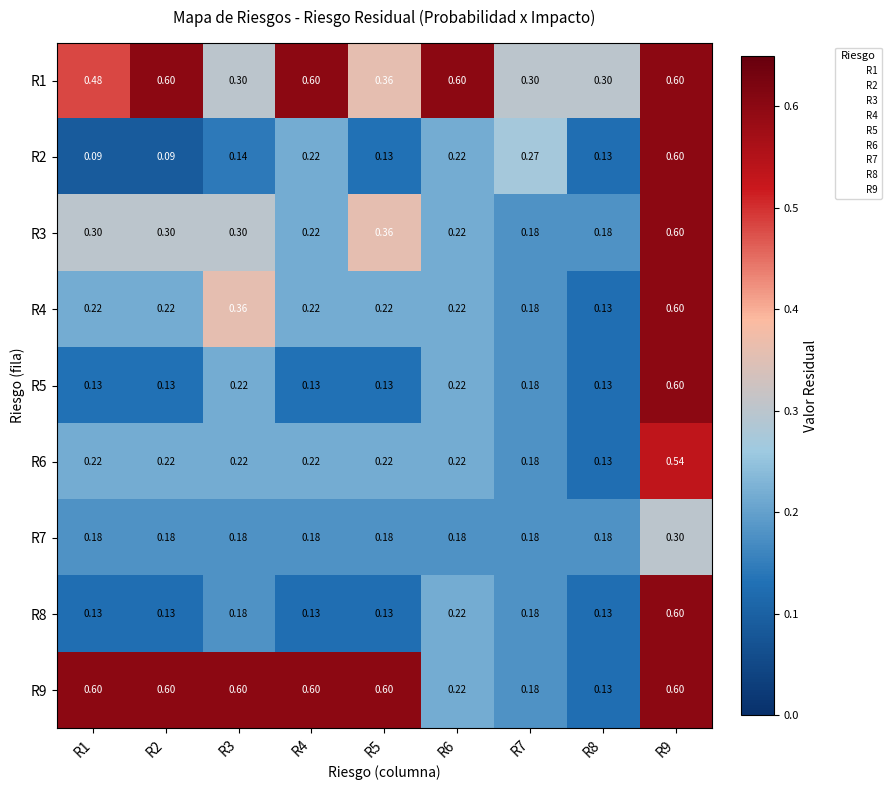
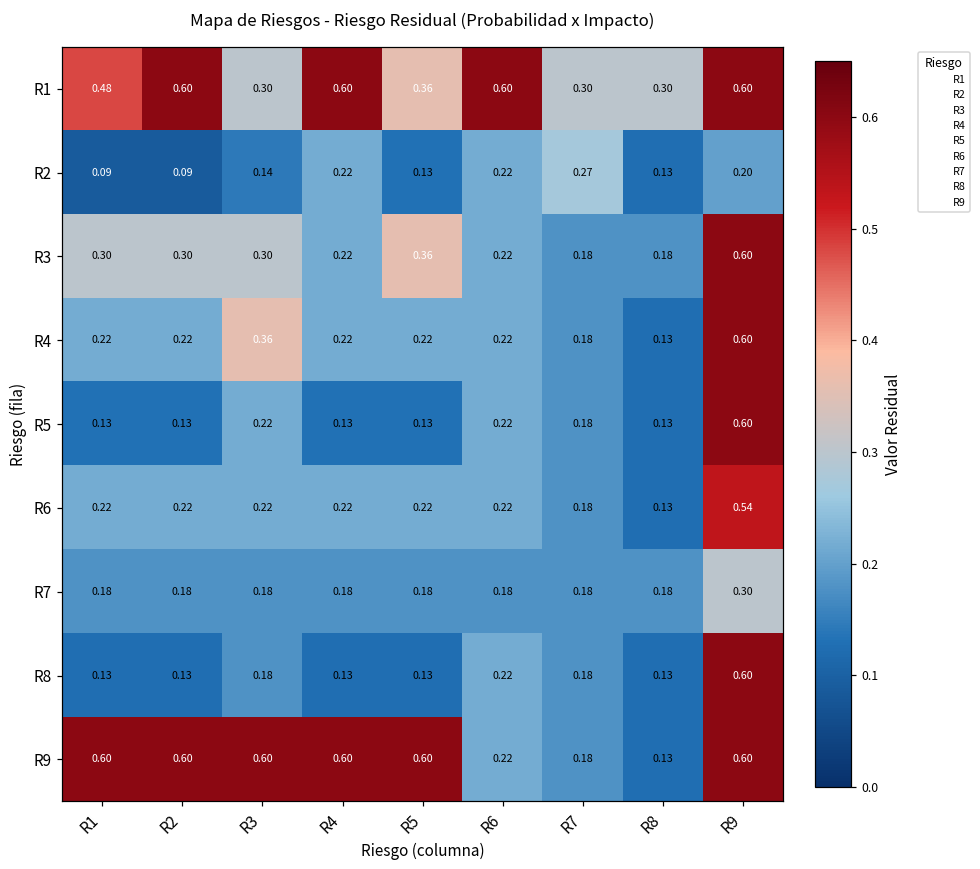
  {
    "R1": {
      "R1": 0.48,
      "R2": 0.60,
      "R3": 0.30,
      "R4": 0.60,
      "R5": 0.36,
      "R6": 0.60,
      "R7": 0.30,
      "R8": 0.30,
      "R9": 0.60
    },
    "R2": {
      "R1": 0.09,
      "R2": 0.09,
      "R3": 0.14,
      "R4": 0.22,
      "R5": 0.13,
      "R6": 0.22,
      "R7": 0.27,
      "R8": 0.13,
-     "R9": 0.60
+     "R9": 0.20
    },
    "R3": {
      "R1": 0.30,
      "R2": 0.30,
      "R3": 0.30,
      "R4": 0.22,
      "R5": 0.36,
      "R6": 0.22,
      "R7": 0.18,
      "R8": 0.18,
      "R9": 0.60
    },
    "R4": {
      "R1": 0.22,
      "R2": 0.22,
      "R3": 0.36,
      "R4": 0.22,
      "R5": 0.22,
      "R6": 0.22,
      "R7": 0.18,
      "R8": 0.13,
      "R9": 0.60
    },
    "R5": {
      "R1": 0.13,
      "R2": 0.13,
      "R3": 0.22,
      "R4": 0.13,
      "R5": 0.13,
      "R6": 0.22,
      "R7": 0.18,
      "R8": 0.13,
      "R9": 0.60
    },
    "R6": {
      "R1": 0.22,
      "R2": 0.22,
      "R3": 0.22,
      "R4": 0.22,
      "R5": 0.22,
      "R6": 0.22,
      "R7": 0.18,
      "R8": 0.13,
      "R9": 0.54
    },
    "R7": {
      "R1": 0.18,
      "R2": 0.18,
      "R3": 0.18,
      "R4": 0.18,
      "R5": 0.18,
      "R6": 0.18,
      "R7": 0.18,
      "R8": 0.18,
      "R9": 0.30
    },
    "R8": {
      "R1": 0.13,
      "R2": 0.13,
      "R3": 0.18,
      "R4": 0.13,
      "R5": 0.13,
      "R6": 0.22,
      "R7": 0.18,
      "R8": 0.13,
      "R9": 0.60
    },
    "R9": {
      "R1": 0.60,
      "R2": 0.60,
      "R3": 0.60,
      "R4": 0.60,
      "R5": 0.60,
      "R6": 0.22,
      "R7": 0.18,
      "R8": 0.13,
      "R9": 0.60
    }
  }
